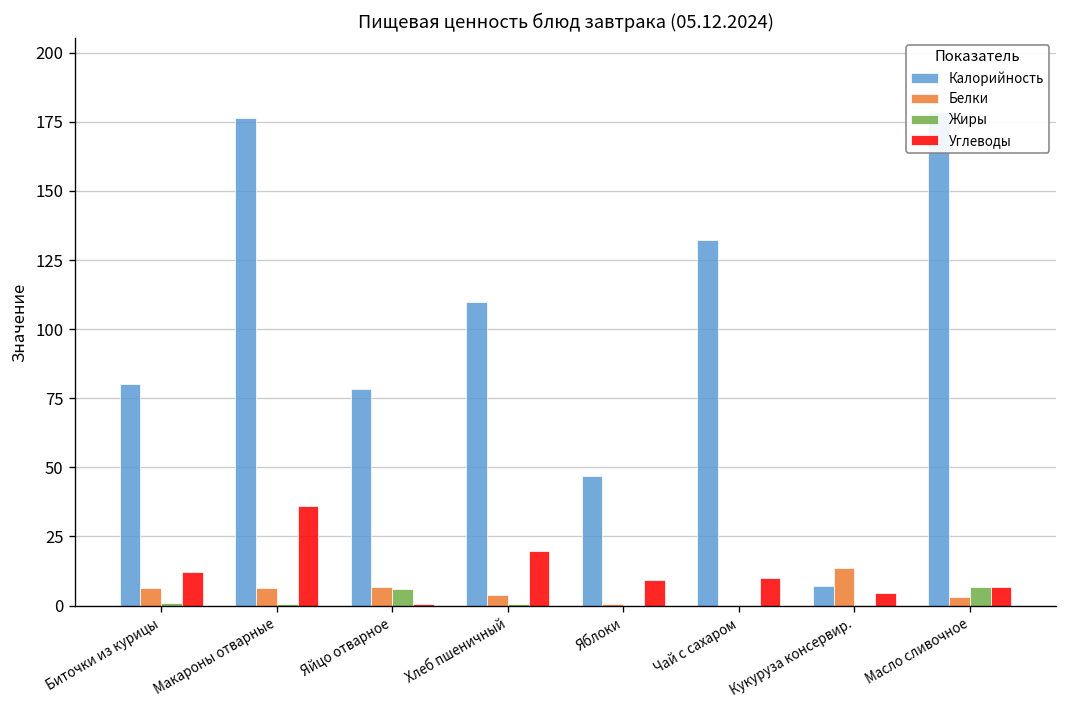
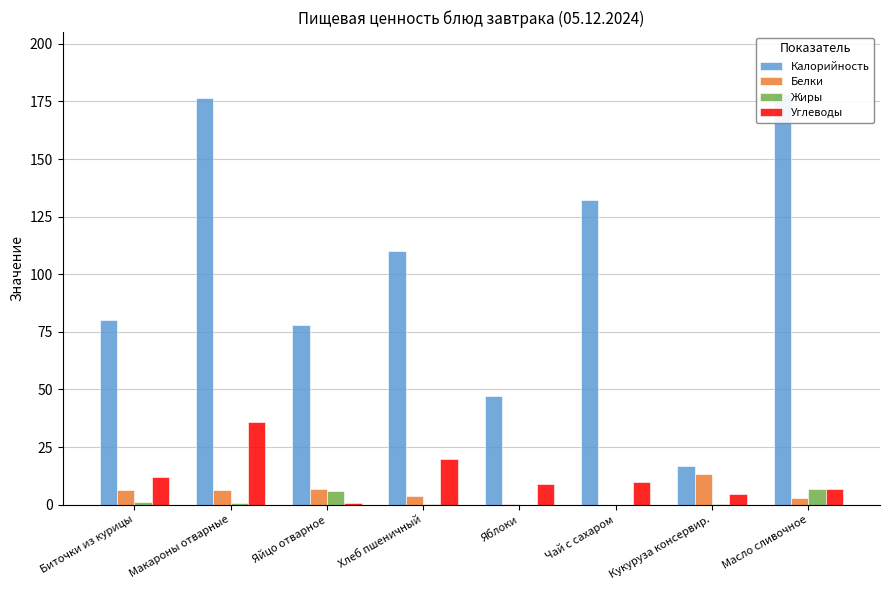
  {
    "Калорийность": {
      "Биточки из курицы": 80,
      "Макароны отварные": 176,
      "Яйцо отварное": 78,
      "Хлеб пшеничный": 110,
      "Яблоки": 47,
      "Чай с сахаром": 132,
-     "Кукуруза консервир.": 7
+     "Кукуруза консервир.": 17
    },
    "Белки": {
      "Биточки из курицы": 7,
      "Макароны отварные": 6,
      "Яйцо отварное": 7,
      "Хлеб пшеничный": 4,
      "Чай с сахаром": 0,
      "Кукуруза консервир.": 13,
      "Масло сливочное": 3
    },
    "Жиры": {
      "Яйцо отварное": 6,
      "Яблоки": 0,
      "Чай с сахаром": 0,
      "Масло сливочное": 7
    },
    "Углеводы": {
      "Биточки из курицы": 12,
      "Макароны отварные": 36,
      "Хлеб пшеничный": 20,
      "Яблоки": 9,
      "Чай с сахаром": 10,
      "Кукуруза консервир.": 4,
      "Масло сливочное": 7
    }
  }
